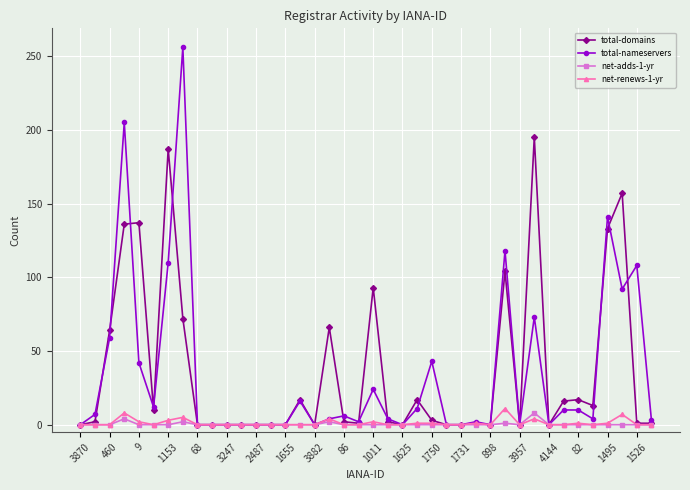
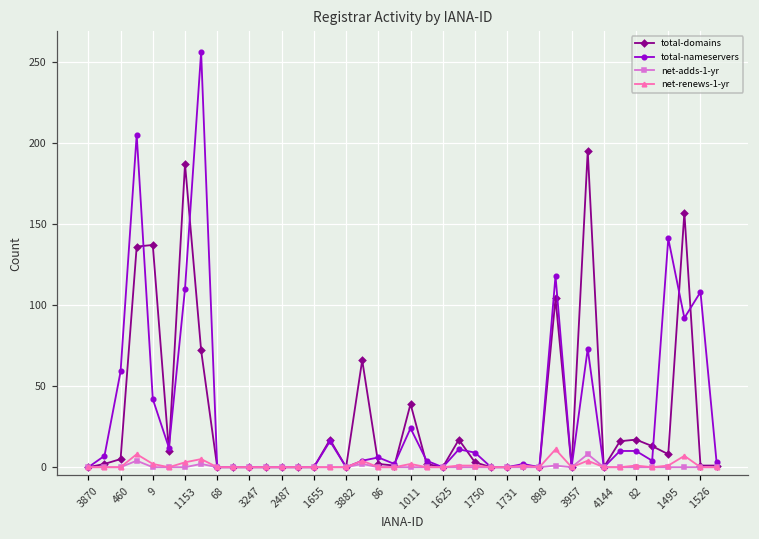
  {
    "total-domains": {
-     "460": 64,
+     "460": 5,
      "1153": 187,
      "86": 2,
-     "1011": 93,
+     "1011": 39,
      "1750": 3,
      "82": 17,
-     "1495": 133
+     "1495": 8
    },
    "total-nameservers": {
      "460": 59,
      "1153": 110,
      "86": 6,
      "1011": 24,
-     "1750": 43,
+     "1750": 9,
      "82": 10,
      "1495": 141,
      "1526": 108
    }
  }
